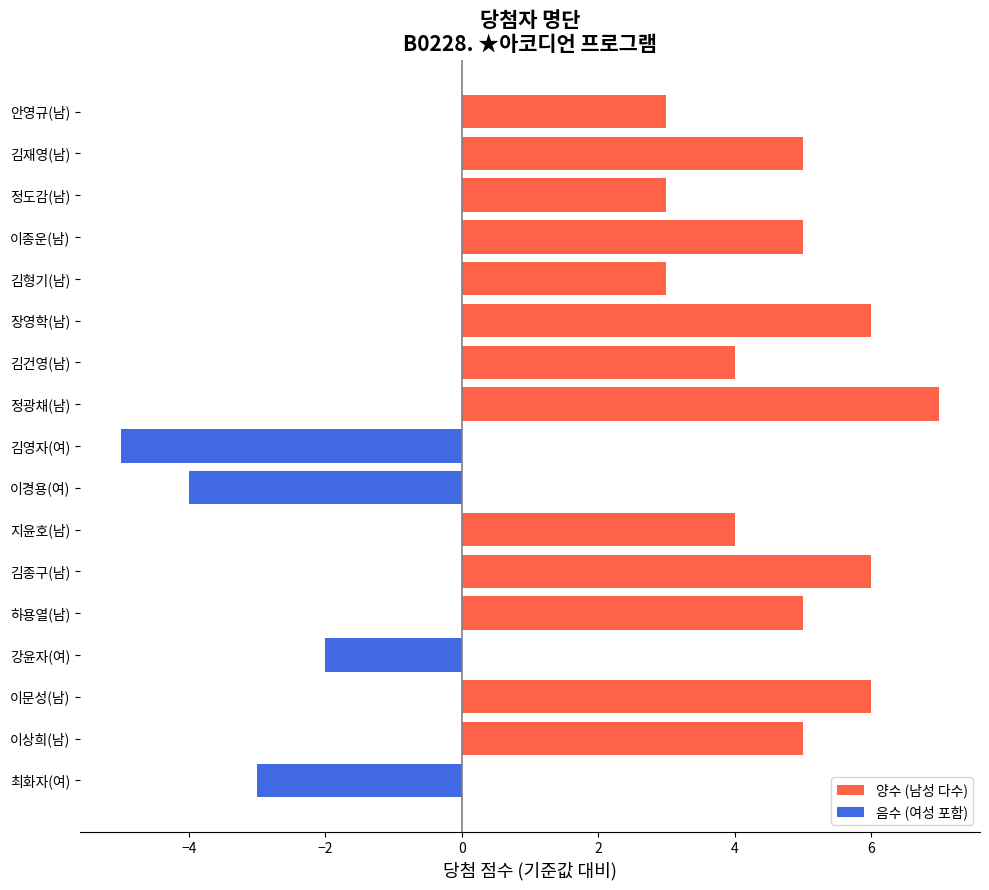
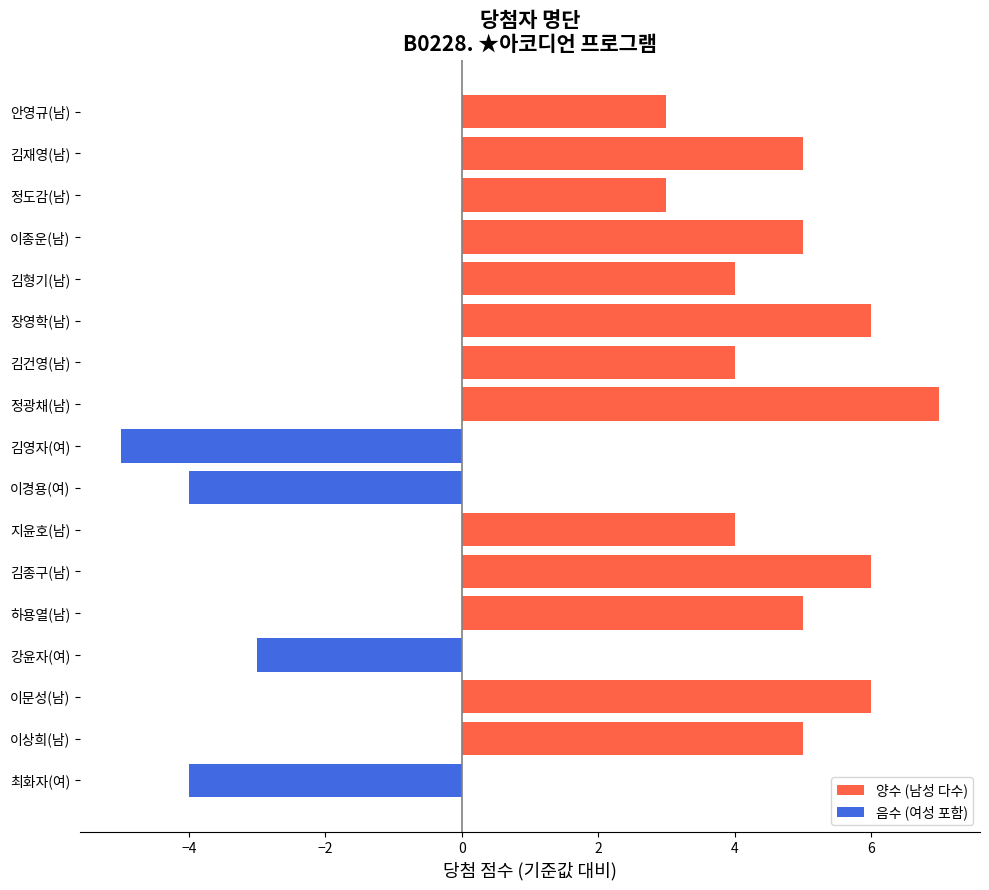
  {
    "안영규(남)": 3,
    "김재영(남)": 5,
    "정도감(남)": 3,
    "이종운(남)": 5,
-   "김형기(남)": 3,
+   "김형기(남)": 4,
    "장영학(남)": 6,
    "김건영(남)": 4,
    "정광채(남)": 7,
    "김영자(여)": -5,
    "이경용(여)": -4,
    "지윤호(남)": 4,
    "김종구(남)": 6,
    "하용열(남)": 5,
-   "강윤자(여)": -2,
+   "강윤자(여)": -3,
    "이문성(남)": 6,
    "이상희(남)": 5,
-   "최화자(여)": -3
+   "최화자(여)": -4
  }
